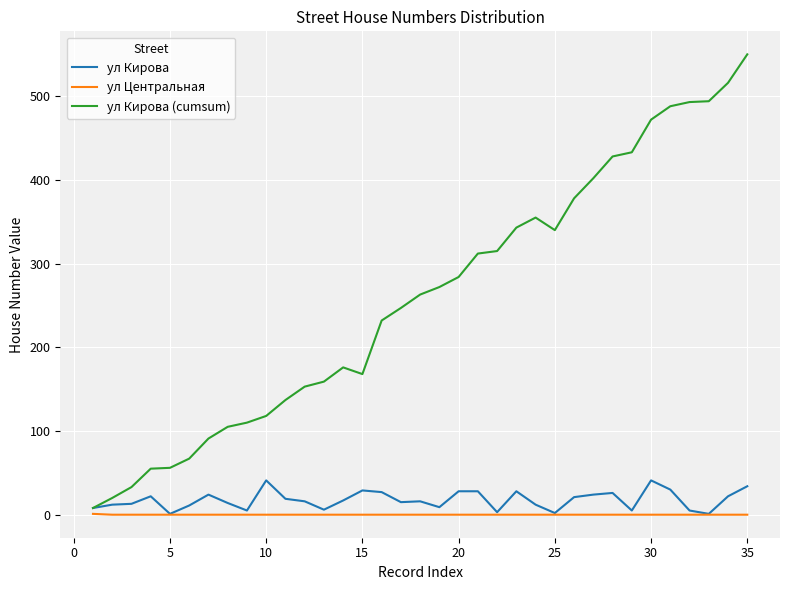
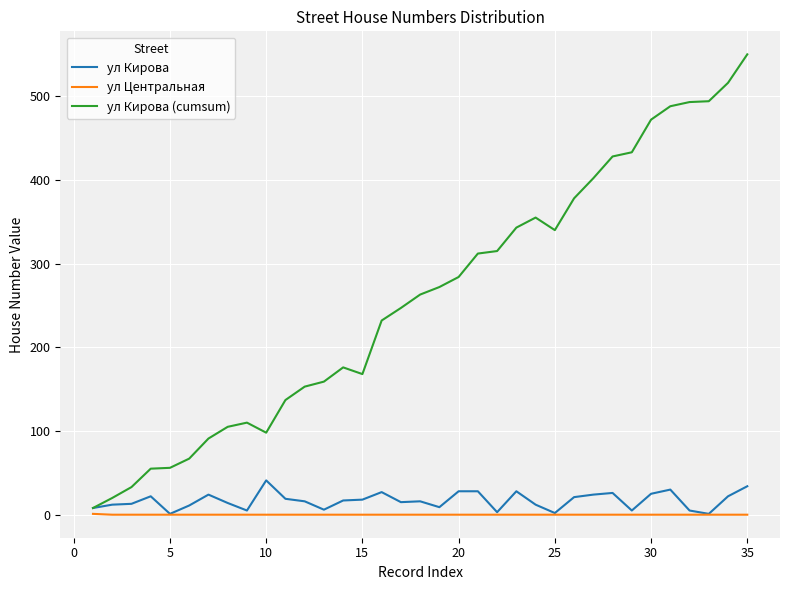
  {
    "ул Кирова": {
      "10": 40,
-     "15": 30,
+     "15": 20,
      "20": 30,
-     "30": 40,
+     "30": 30,
      "35": 30
    },
    "ул Центральная": {
      "10": 0,
      "15": 0,
      "20": 0,
      "30": 0,
      "35": 0
    },
    "ул Кирова (cumsum)": {
      "5": 60,
-     "10": 120,
+     "10": 100,
      "15": 170,
      "20": 280,
      "25": 340,
      "30": 470,
      "35": 550
    }
  }
